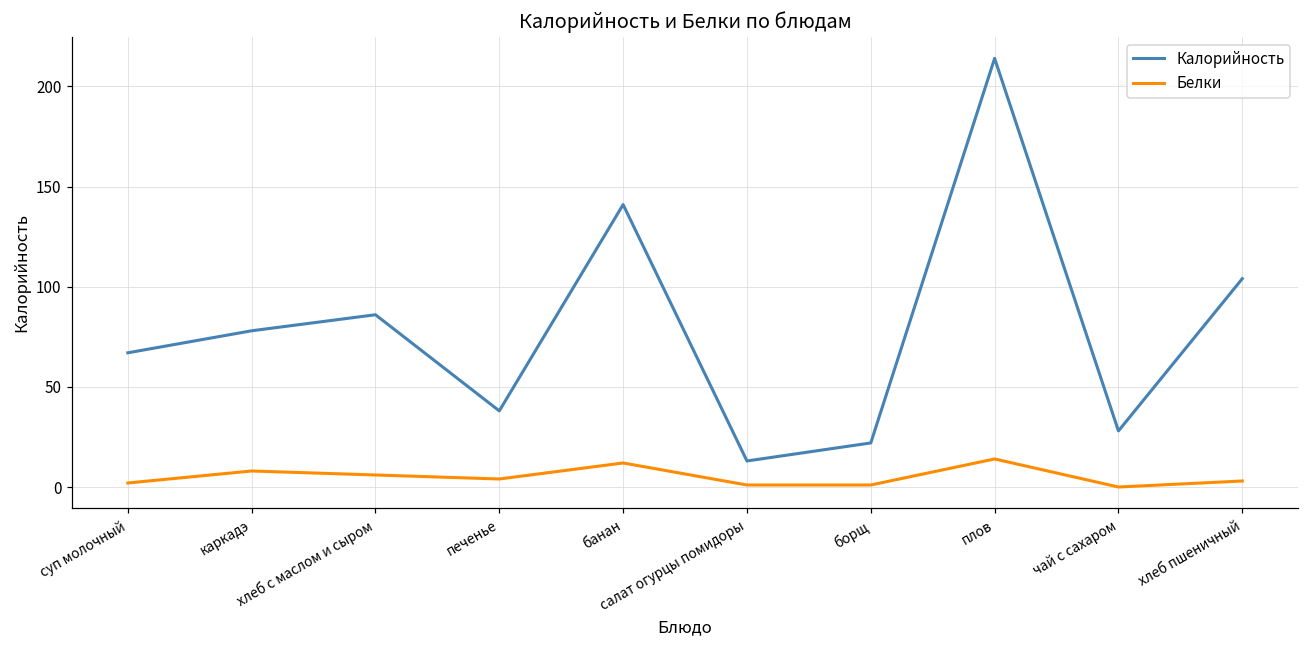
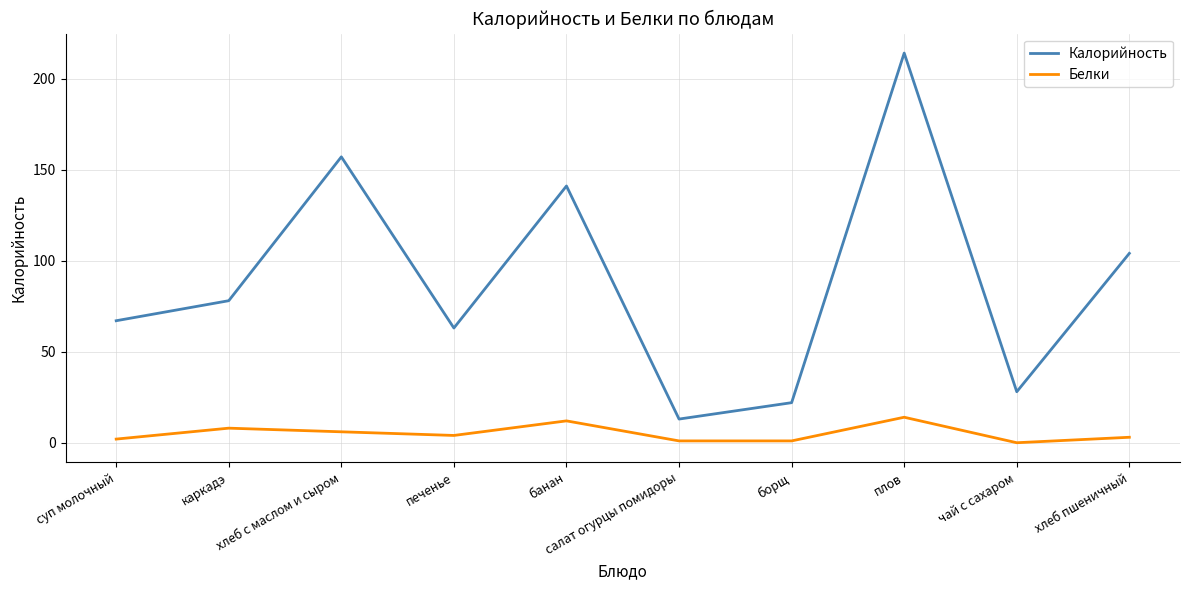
  {
    "Калорийность": {
      "суп молочный": 67,
      "каркадэ": 78,
-     "хлеб с маслом и сыром": 86,
-     "печенье": 38,
+     "хлеб с маслом и сыром": 157,
+     "печенье": 63,
      "банан": 141,
      "салат огурцы помидоры": 13,
      "борщ": 22,
      "плов": 214,
      "чай с сахаром": 28,
      "хлеб пшеничный": 104
    },
    "Белки": {
      "суп молочный": 2,
      "каркадэ": 8,
      "хлеб с маслом и сыром": 6,
      "печенье": 4,
      "банан": 12,
      "салат огурцы помидоры": 1,
      "борщ": 1,
      "плов": 14,
      "чай с сахаром": 0,
      "хлеб пшеничный": 3
    }
  }
